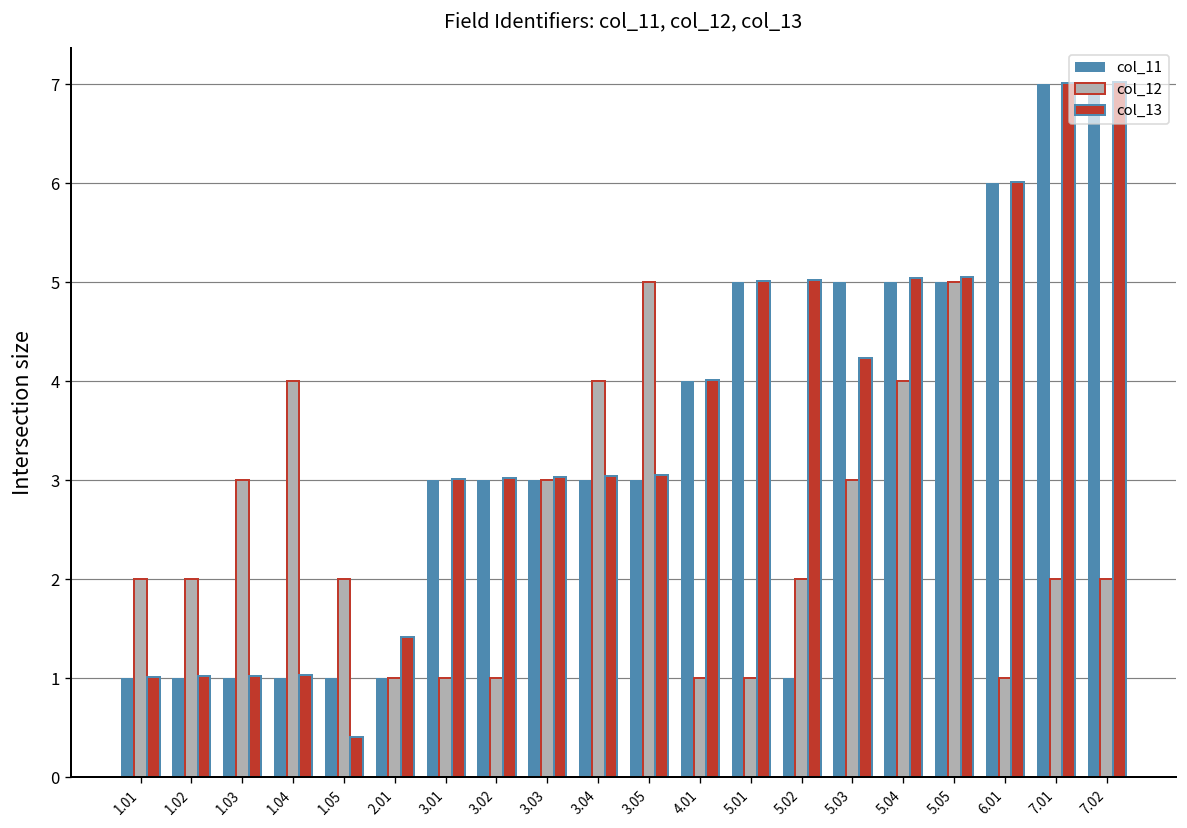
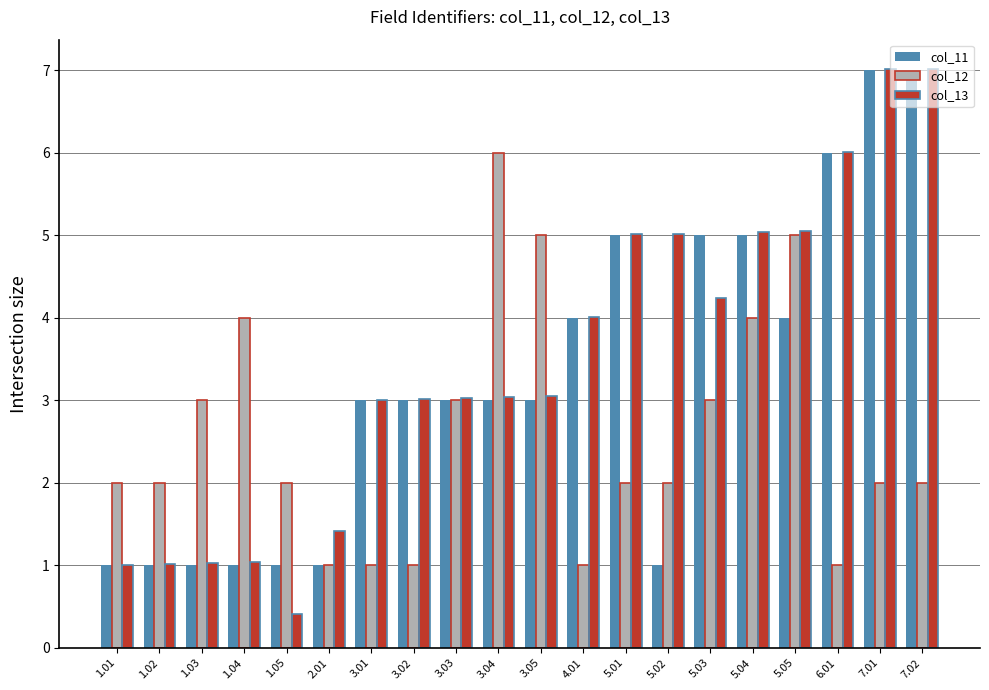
  {
    "col_11": {
      "1.01": 1,
      "1.02": 1,
      "1.03": 1,
      "1.04": 1,
      "1.05": 1,
      "2.01": 1,
      "3.01": 3,
      "3.02": 3,
      "3.03": 3,
      "3.04": 3,
      "3.05": 3,
      "4.01": 4,
      "5.01": 5,
      "5.02": 1,
      "5.03": 5,
      "5.04": 5,
-     "5.05": 5,
+     "5.05": 4,
      "6.01": 6,
      "7.01": 7
    },
    "col_12": {
      "1.01": 2,
      "1.02": 2,
      "1.03": 3,
      "1.04": 4,
      "1.05": 2,
      "2.01": 1,
      "3.01": 1,
      "3.02": 1,
      "3.03": 3,
-     "3.04": 4,
+     "3.04": 6,
      "3.05": 5,
      "4.01": 1,
-     "5.01": 1,
+     "5.01": 2,
      "5.02": 2,
      "5.03": 3,
      "5.04": 4,
      "5.05": 5,
      "6.01": 1,
      "7.01": 2,
      "7.02": 2
    },
    "col_13": {
      "1.01": 1,
      "1.02": 1,
      "1.03": 1,
      "1.04": 1.0,
      "1.05": 0.4,
      "2.01": 1.4,
      "3.01": 3,
      "3.02": 3,
      "3.03": 3,
      "3.04": 3.0,
      "3.05": 3.1,
      "4.01": 4,
      "5.01": 5,
      "5.02": 5,
      "5.03": 4.2,
      "5.04": 5.0,
      "5.05": 5.1,
      "6.01": 6
    }
  }
